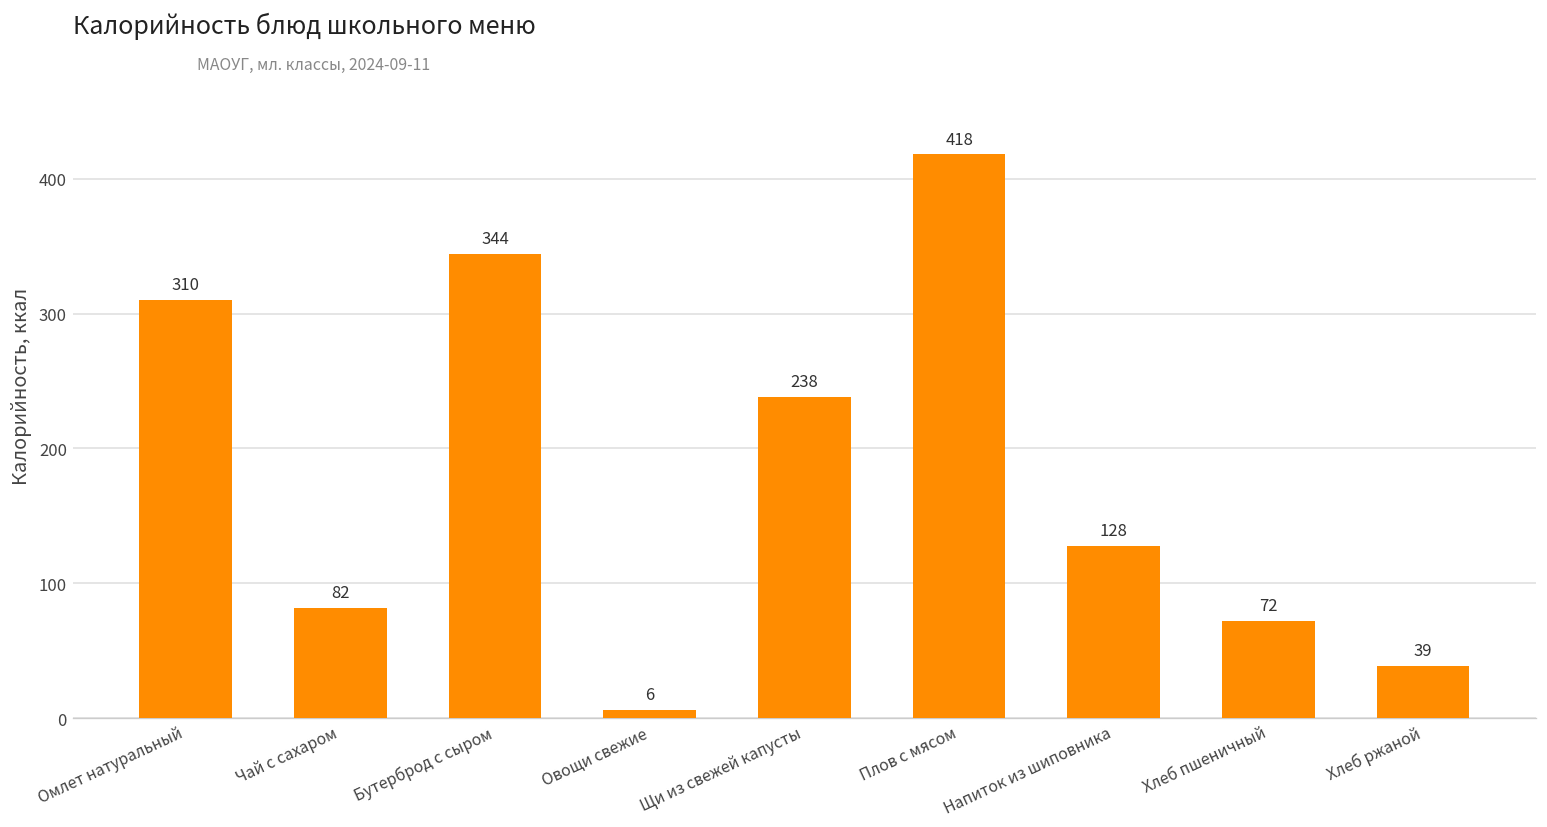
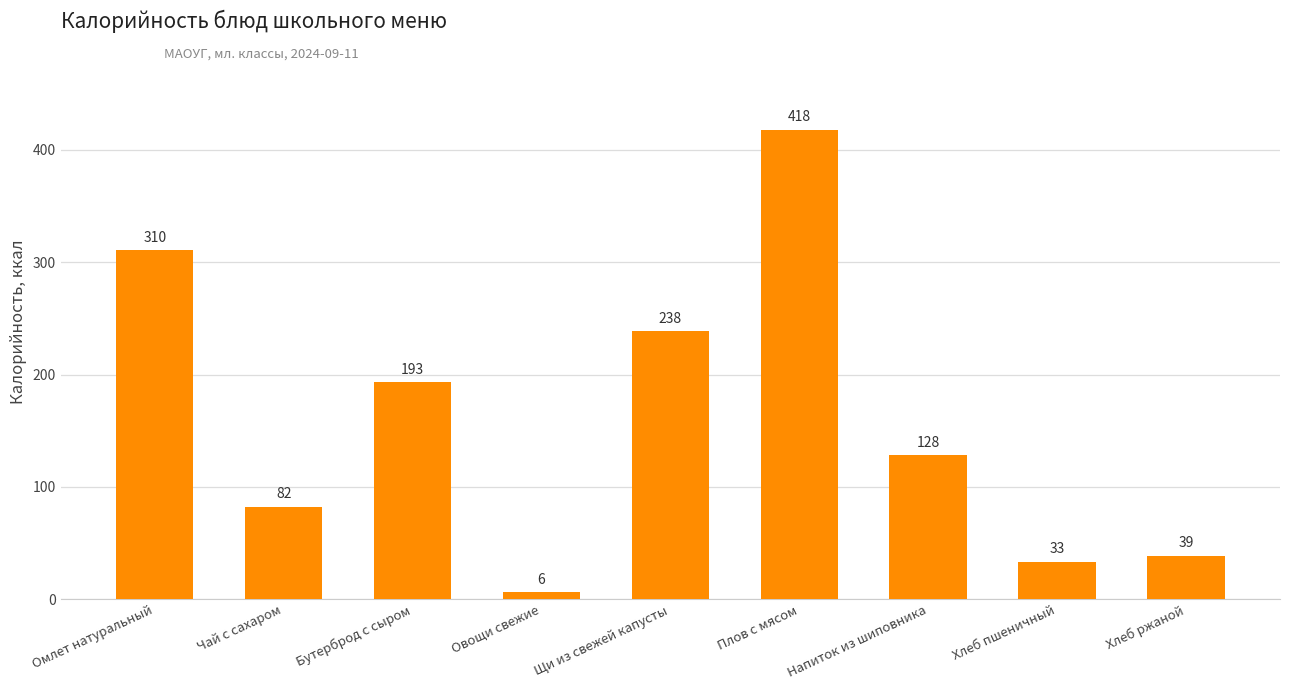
  {
    "Омлет натуральный": 310,
    "Чай с сахаром": 82,
-   "Бутерброд с сыром": 344,
+   "Бутерброд с сыром": 193,
    "Овощи свежие": 6,
    "Щи из свежей капусты": 238,
    "Плов с мясом": 418,
    "Напиток из шиповника": 128,
-   "Хлеб пшеничный": 72,
+   "Хлеб пшеничный": 33,
    "Хлеб ржаной": 39
  }
